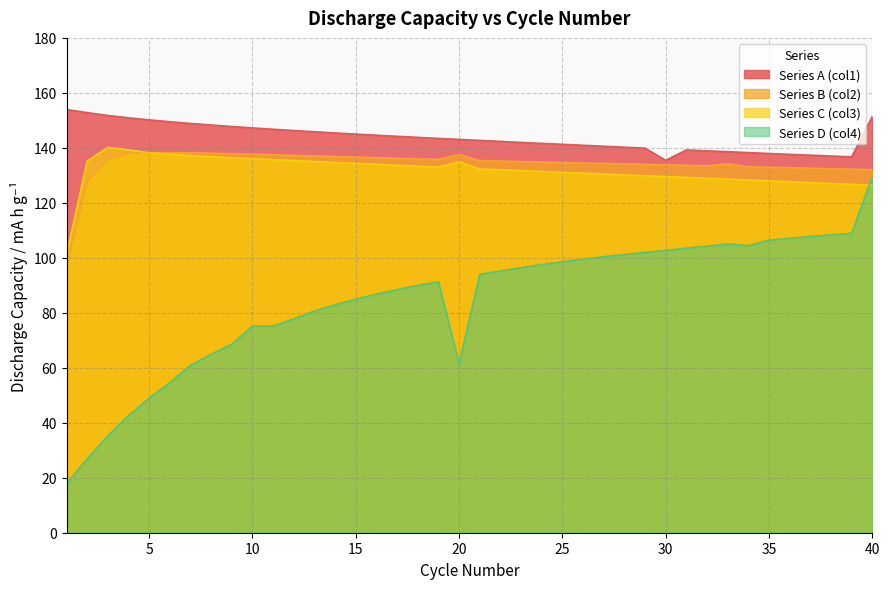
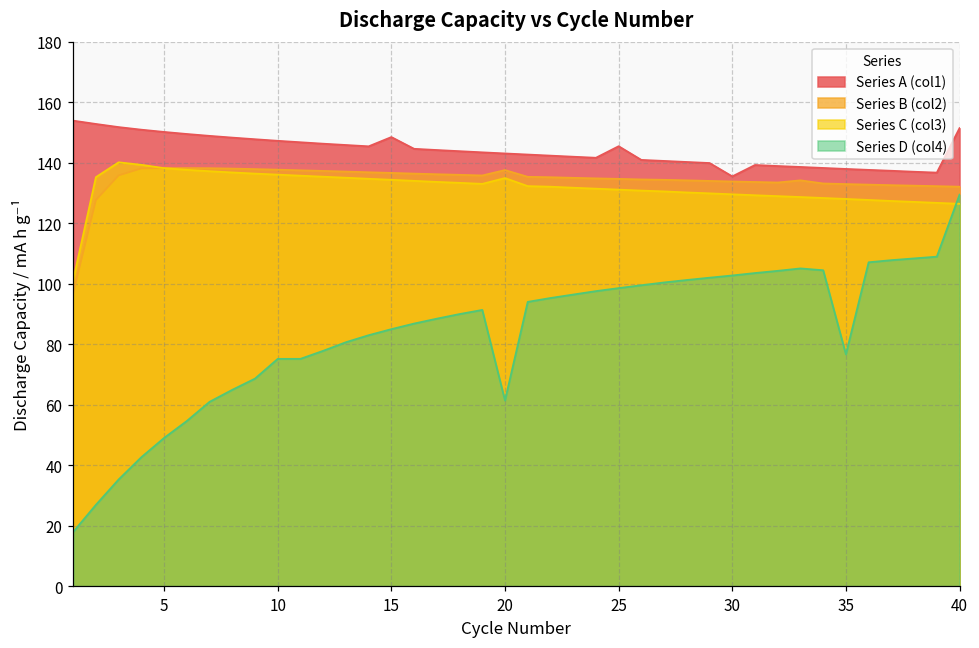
  {
    "Series A (col1)": {
      "5": 150,
      "10": 147,
-     "15": 145,
+     "15": 148,
      "20": 143,
-     "25": 141,
+     "25": 145,
      "30": 135,
      "35": 138,
      "40": 151
    },
    "Series D (col4)": {
      "5": 49,
      "10": 75,
      "15": 85,
      "20": 61,
      "25": 99,
      "30": 103,
-     "35": 106,
+     "35": 77,
      "40": 129
    }
  }
